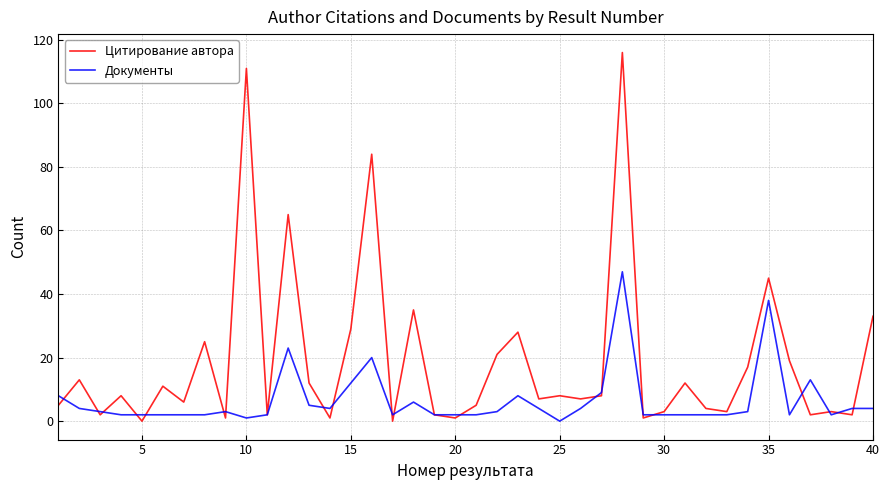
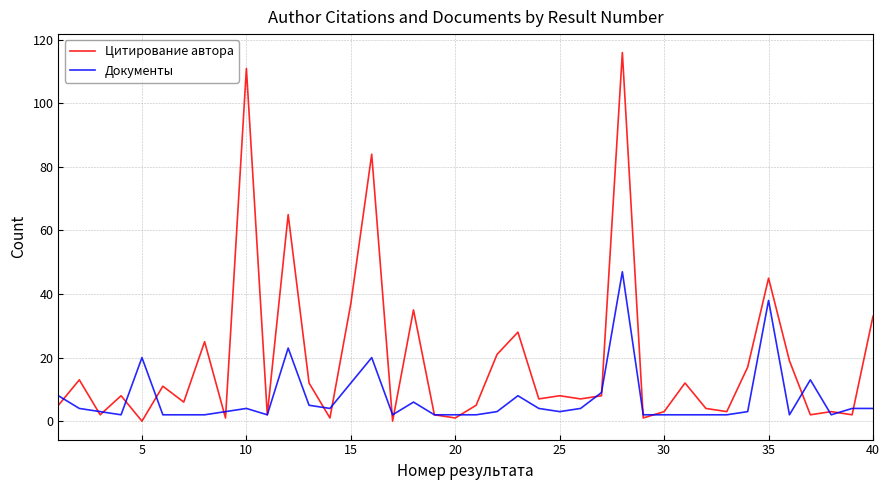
  {
    "Цитирование автора": {
      "5": 0,
      "10": 111,
-     "15": 29,
+     "15": 37,
      "20": 1,
      "25": 8,
      "30": 3,
      "35": 45,
      "40": 33
    },
    "Документы": {
-     "5": 2,
-     "10": 1,
+     "5": 20,
+     "10": 4,
      "15": 12,
      "20": 2,
-     "25": 0,
+     "25": 3,
      "30": 2,
      "35": 38,
      "40": 4
    }
  }
